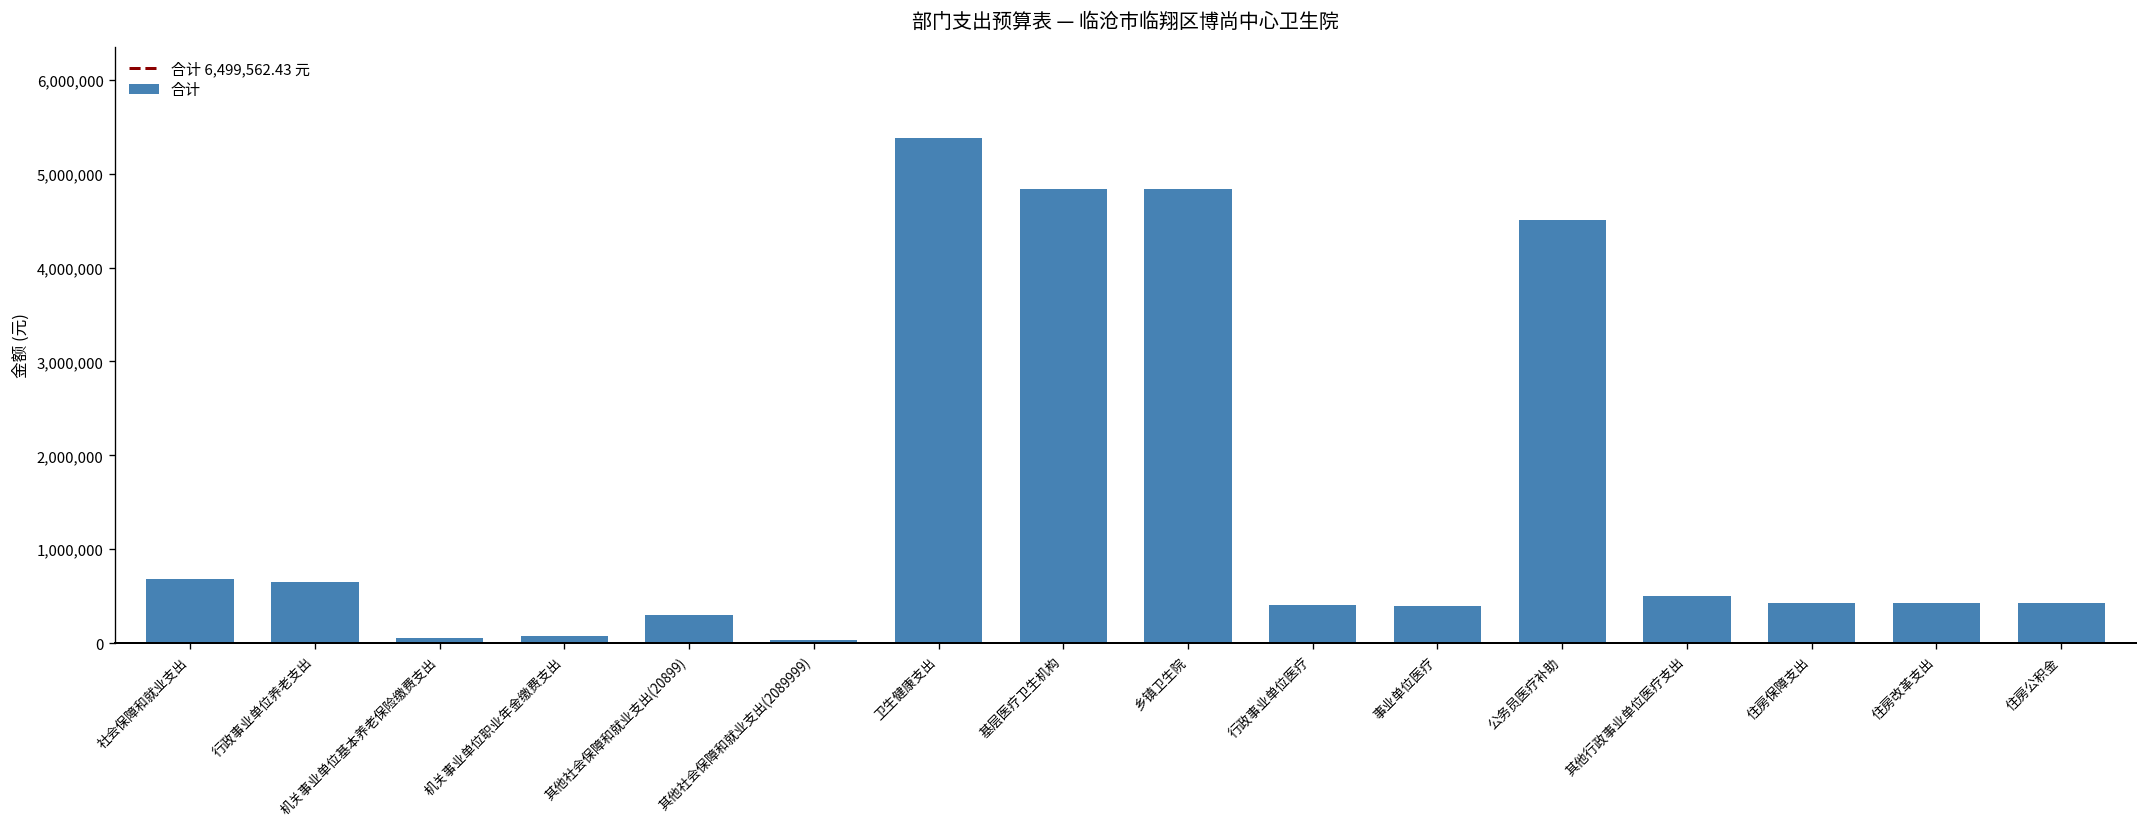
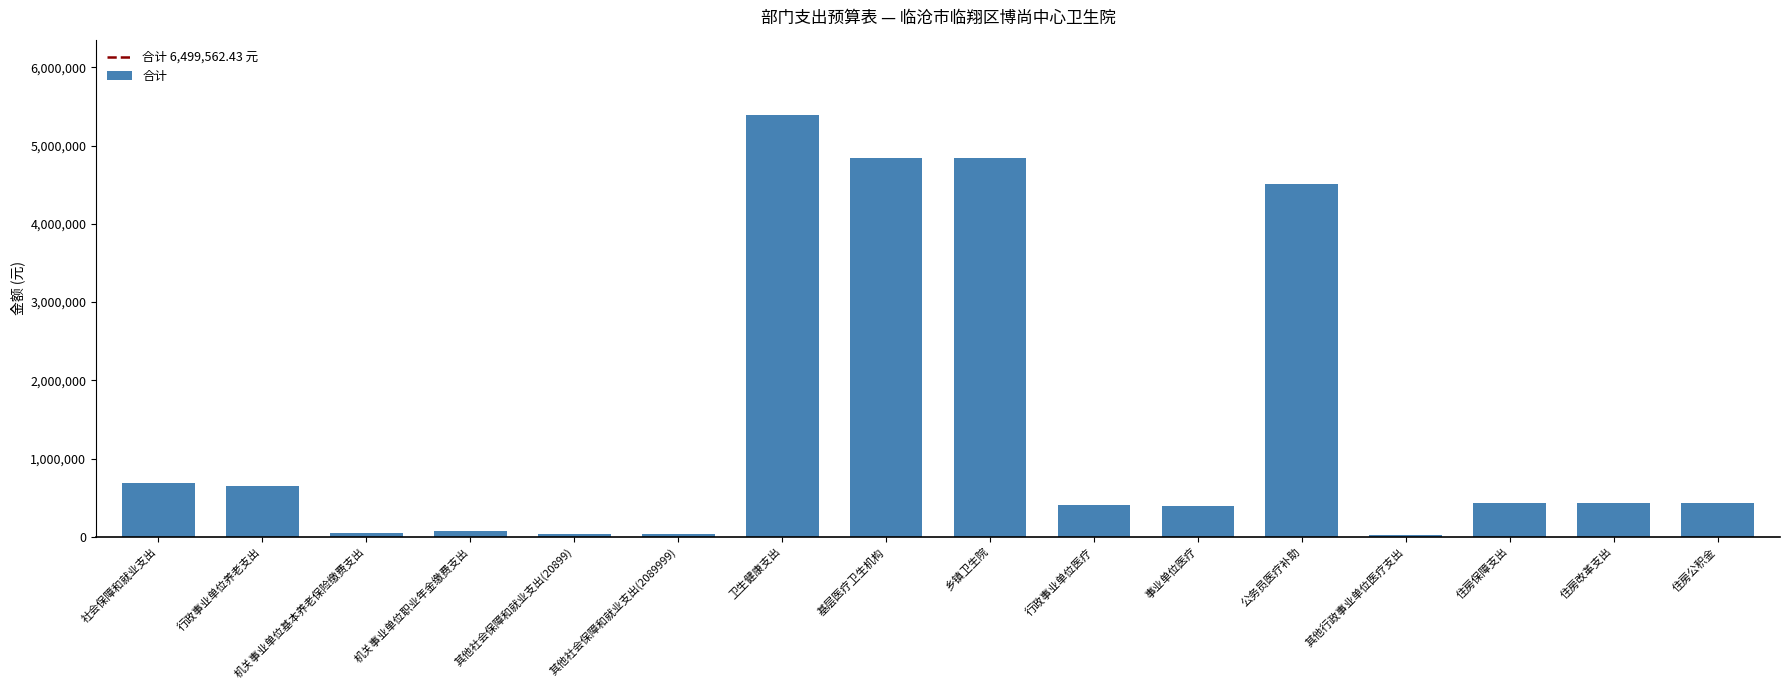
  {
    "社会保障和就业支出": "700,000",
    "行政事业单位养老支出": "700,000",
    "机关事业单位基本养老保险缴费支出": "100,000",
    "机关事业单位职业年金缴费支出": "100,000",
-   "其他社会保障和就业支出(20899)": "300,000",
+   "其他社会保障和就业支出(20899)": "0",
    "其他社会保障和就业支出(2089999)": "0",
    "卫生健康支出": "5,400,000",
    "基层医疗卫生机构": "4,800,000",
    "乡镇卫生院": "4,800,000",
    "行政事业单位医疗": "400,000",
    "事业单位医疗": "400,000",
    "公务员医疗补助": "4,500,000",
-   "其他行政事业单位医疗支出": "500,000",
+   "其他行政事业单位医疗支出": "0",
    "住房保障支出": "400,000",
    "住房改革支出": "400,000",
    "住房公积金": "400,000"
  }
